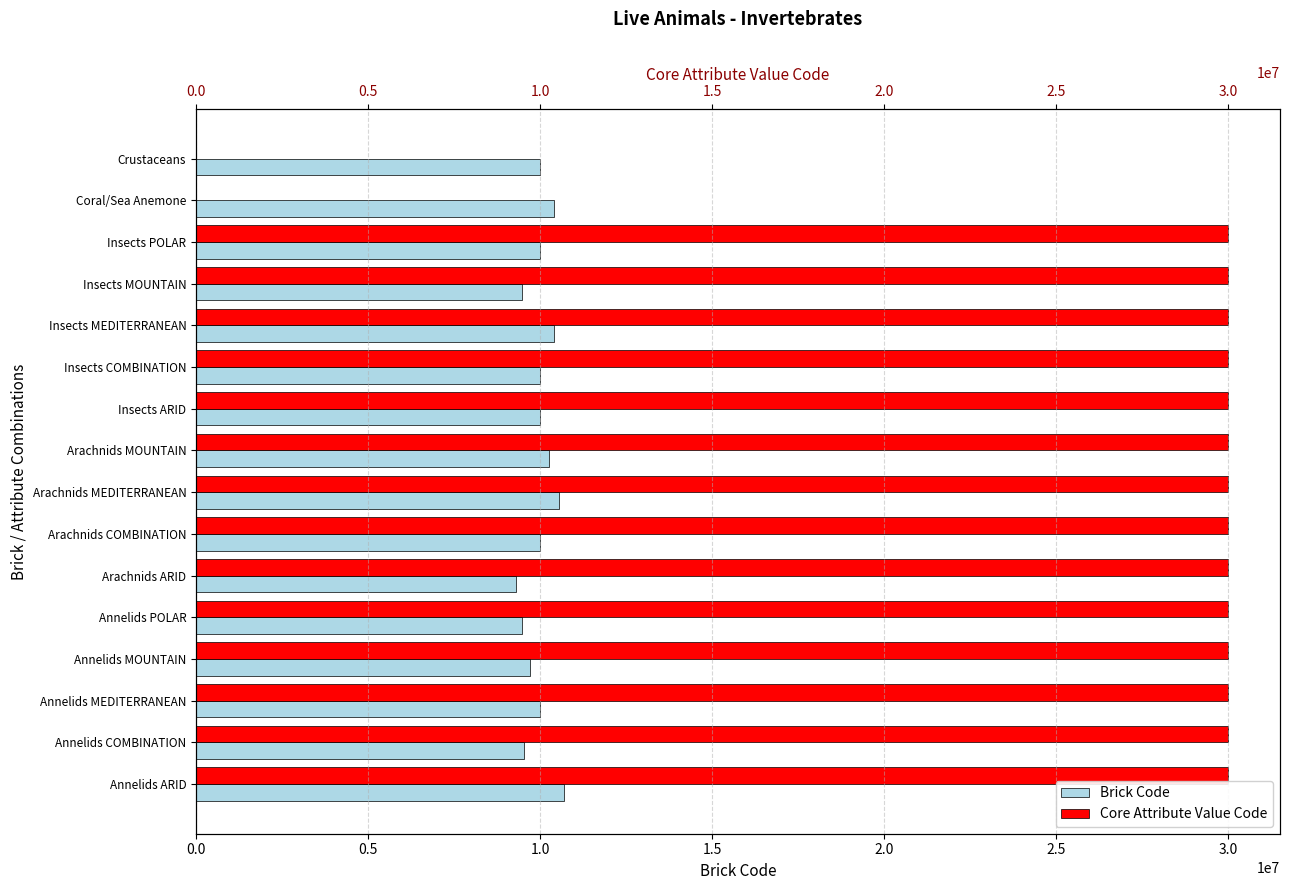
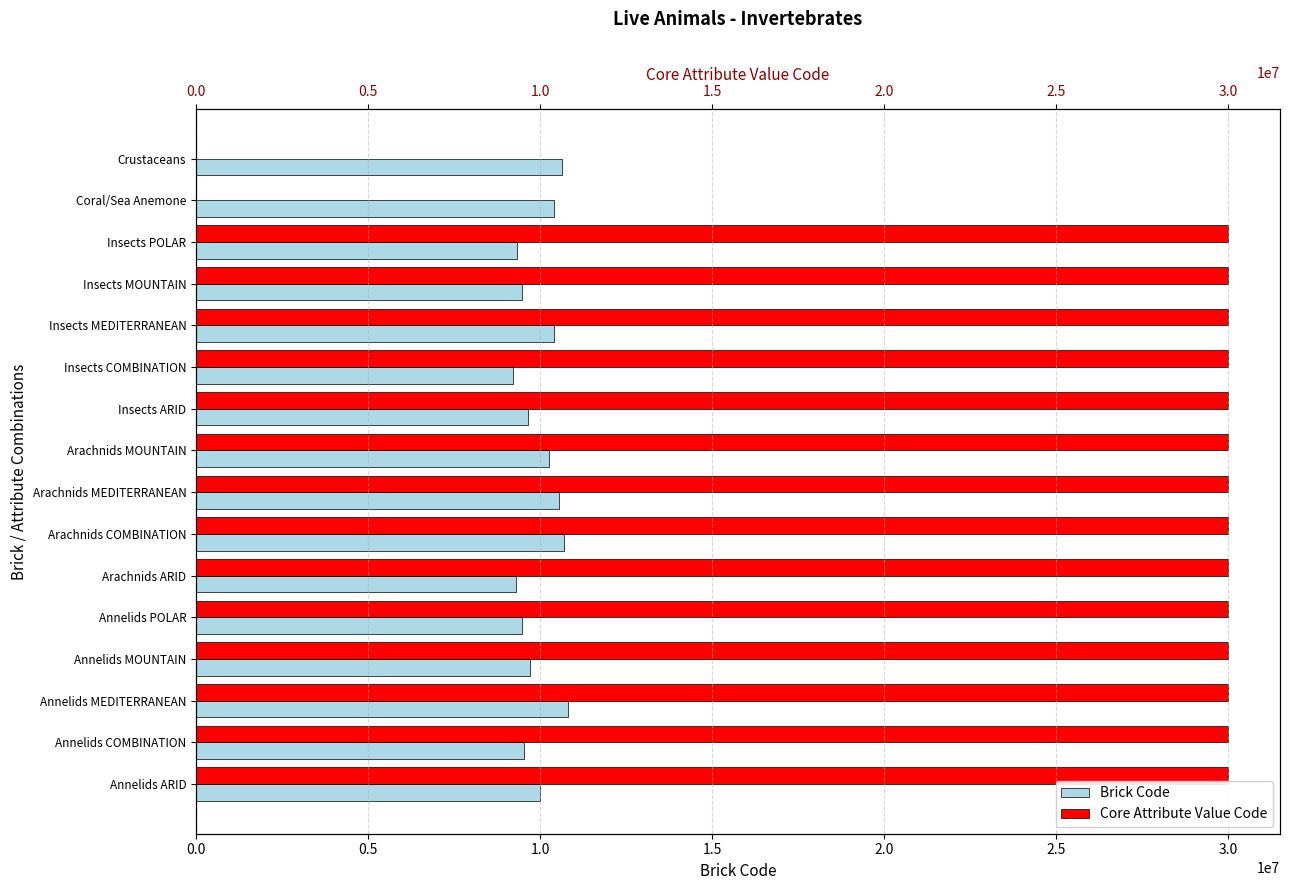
  {
    "Brick Code": {
-     "Crustaceans": 10000000,
+     "Crustaceans": 10600000,
      "Coral/Sea Anemone": 10400000,
-     "Insects POLAR": 10000000,
+     "Insects POLAR": 9300000,
      "Insects MOUNTAIN": 9500000,
      "Insects MEDITERRANEAN": 10400000,
-     "Insects COMBINATION": 10000000,
-     "Insects ARID": 10000000,
+     "Insects COMBINATION": 9200000,
+     "Insects ARID": 9700000,
      "Arachnids MOUNTAIN": 10300000,
      "Arachnids MEDITERRANEAN": 10600000,
-     "Arachnids COMBINATION": 10000000,
+     "Arachnids COMBINATION": 10700000,
      "Arachnids ARID": 9300000,
      "Annelids POLAR": 9500000,
      "Annelids MOUNTAIN": 9700000,
-     "Annelids MEDITERRANEAN": 10000000,
+     "Annelids MEDITERRANEAN": 10800000,
      "Annelids COMBINATION": 9500000,
-     "Annelids ARID": 10700000
+     "Annelids ARID": 10000000
    },
    "Core Attribute Value Code": {
      "Crustaceans": 0,
      "Coral/Sea Anemone": 0,
      "Insects POLAR": 30000000,
      "Insects MOUNTAIN": 30000000,
      "Insects MEDITERRANEAN": 30000000,
      "Insects COMBINATION": 30000000,
      "Insects ARID": 30000000,
      "Arachnids MOUNTAIN": 30000000,
      "Arachnids MEDITERRANEAN": 30000000,
      "Arachnids COMBINATION": 30000000,
      "Arachnids ARID": 30000000,
      "Annelids POLAR": 30000000,
      "Annelids MOUNTAIN": 30000000,
      "Annelids MEDITERRANEAN": 30000000,
      "Annelids COMBINATION": 30000000,
      "Annelids ARID": 30000000
    }
  }
